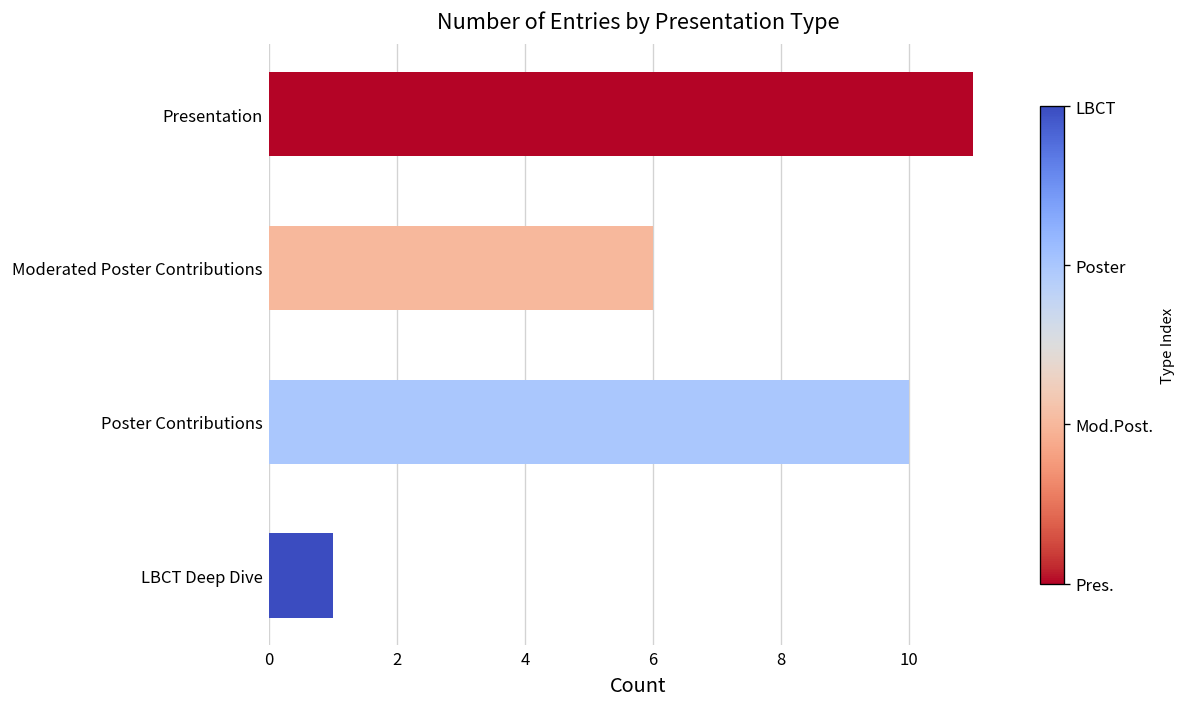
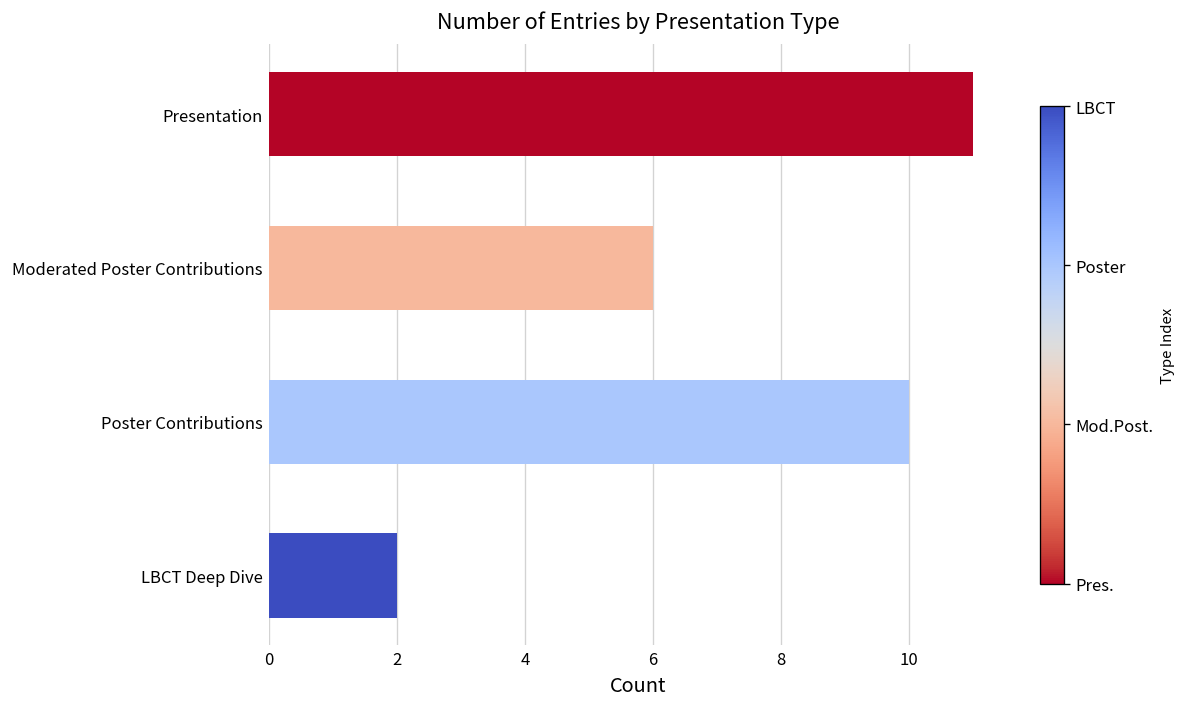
  {
    "Presentation": 11,
    "Moderated Poster Contributions": 6,
    "Poster Contributions": 10,
-   "LBCT Deep Dive": 1
+   "LBCT Deep Dive": 2
  }
